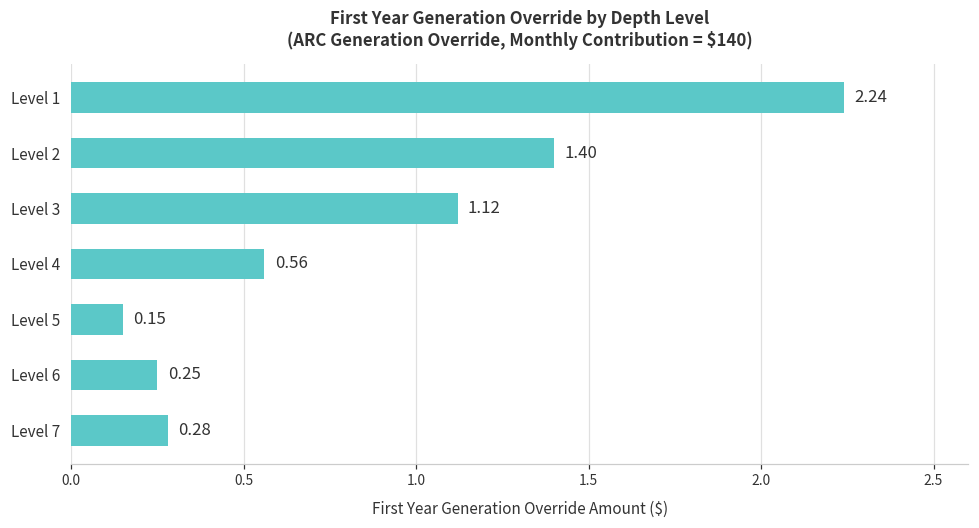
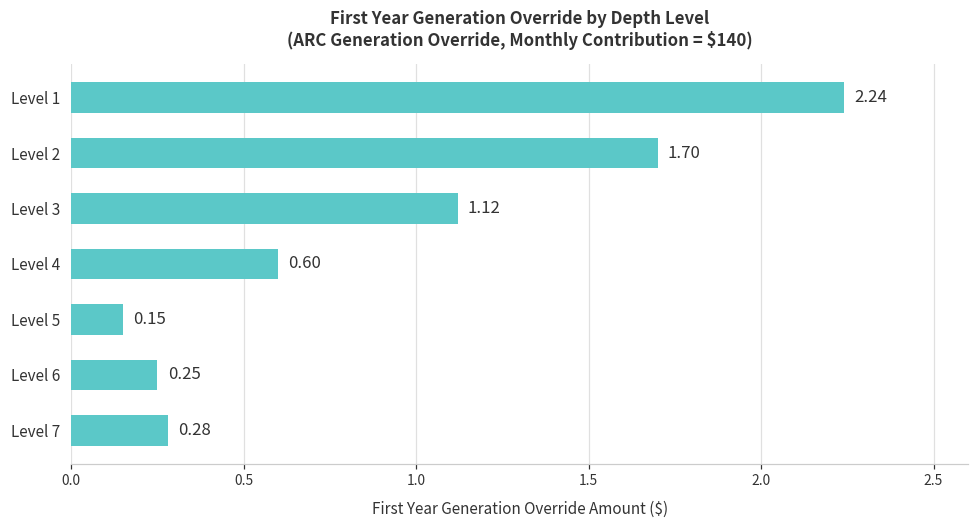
  {
    "Level 1": 2.24,
-   "Level 2": 1.40,
+   "Level 2": 1.70,
    "Level 3": 1.12,
-   "Level 4": 0.56,
+   "Level 4": 0.60,
    "Level 5": 0.15,
    "Level 6": 0.25,
    "Level 7": 0.28
  }
